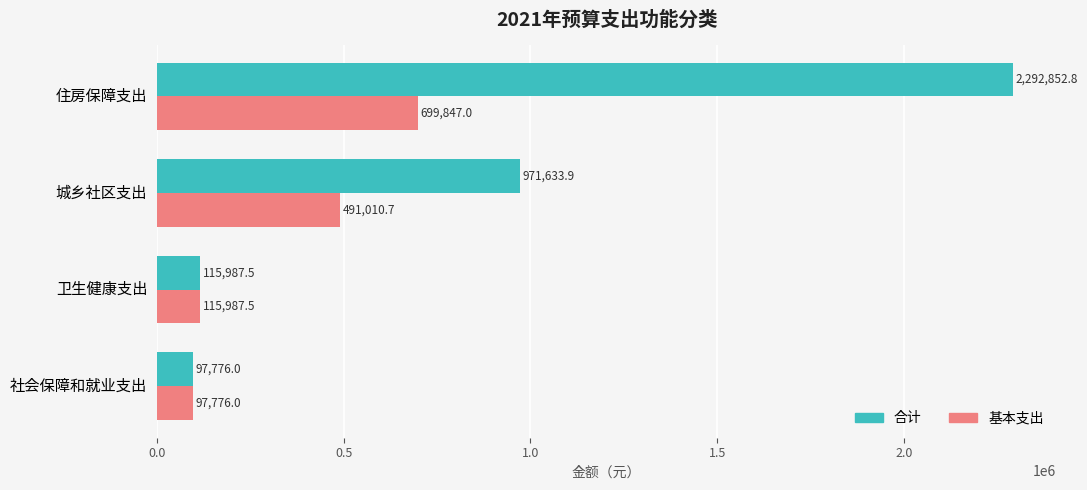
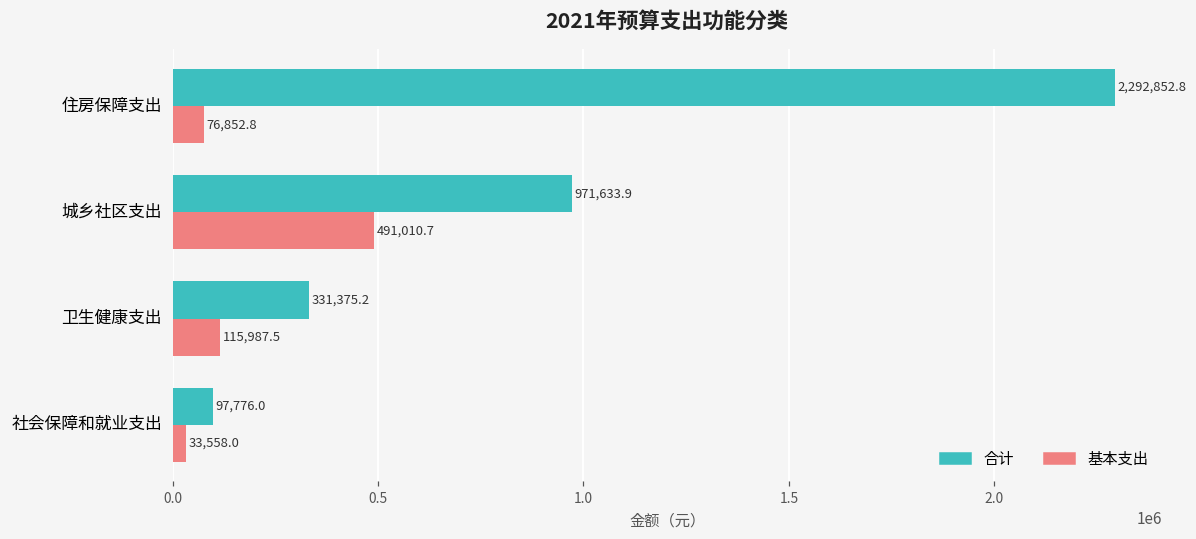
  {
    "合计": {
      "住房保障支出": "2,292,852.8",
      "城乡社区支出": "971,633.9",
-     "卫生健康支出": "115,987.5",
+     "卫生健康支出": "331,375.2",
      "社会保障和就业支出": "97,776.0"
    },
    "基本支出": {
-     "住房保障支出": "699,847.0",
+     "住房保障支出": "76,852.8",
      "城乡社区支出": "491,010.7",
      "卫生健康支出": "115,987.5",
-     "社会保障和就业支出": "97,776.0"
+     "社会保障和就业支出": "33,558.0"
    }
  }
